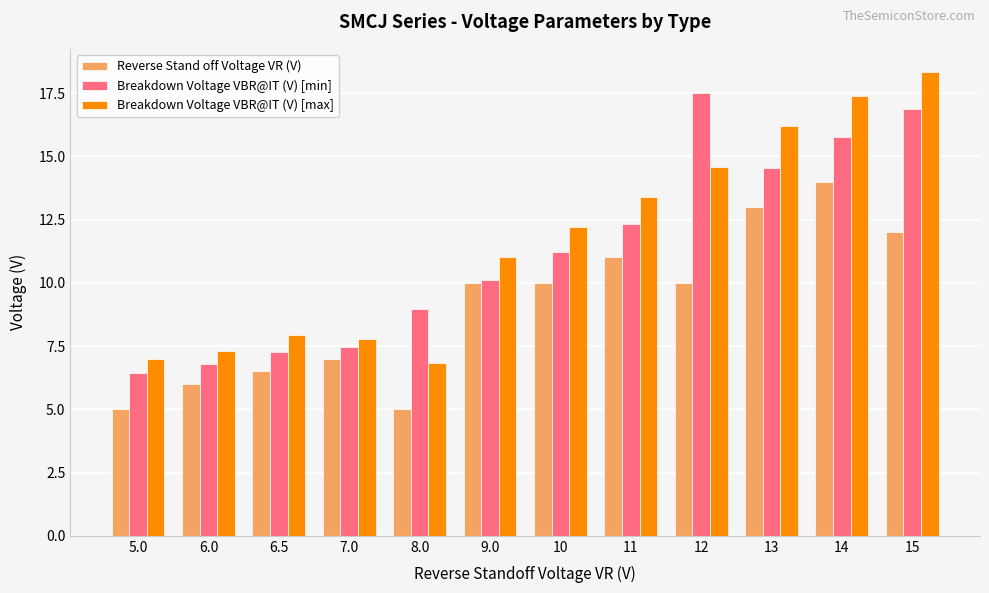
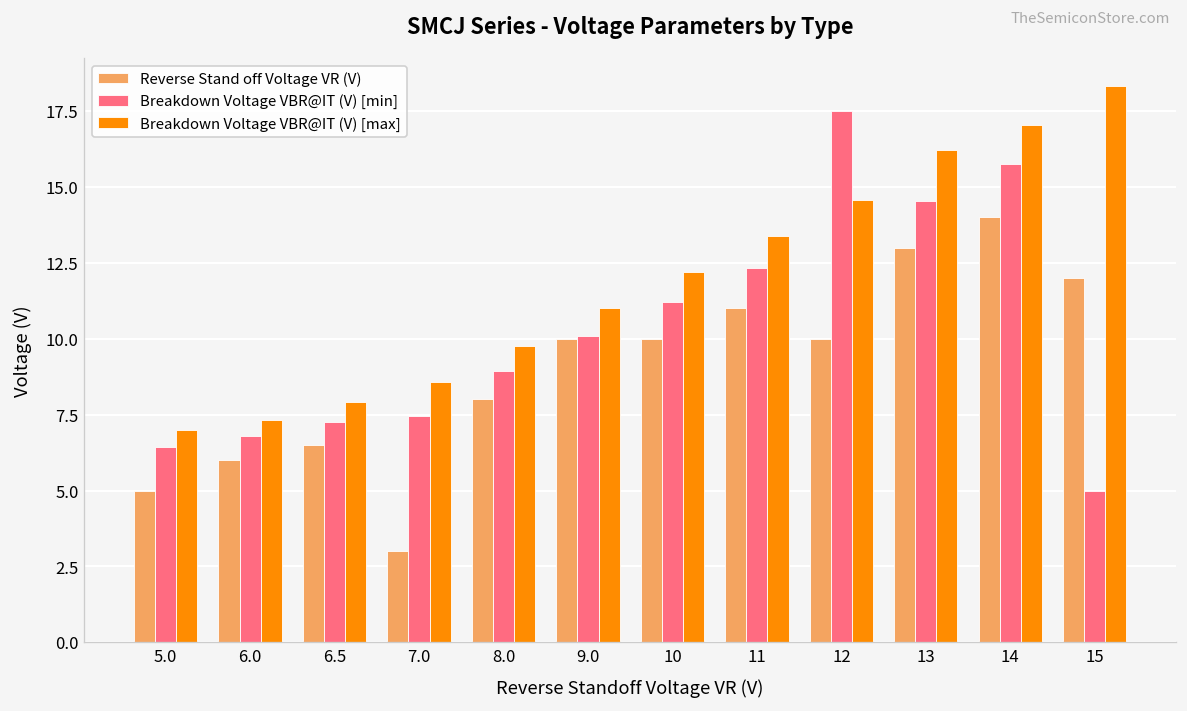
  {
    "Reverse Stand off Voltage VR (V)": {
      "5.0": 5,
      "6.0": 6,
      "6.5": 6.5,
-     "7.0": 7,
-     "8.0": 5,
+     "7.0": 3,
+     "8.0": 8,
      "9.0": 10,
      "10": 10,
      "11": 11,
      "12": 10,
      "13": 13,
      "14": 14,
      "15": 12
    },
    "Breakdown Voltage VBR@IT (V) [min]": {
      "5.0": 6.5,
      "6.0": 6.8,
      "6.5": 7.3,
      "7.0": 7.5,
      "8.0": 9.0,
      "9.0": 10.1,
      "10": 11.2,
      "11": 12.3,
      "12": 17.5,
      "13": 14.5,
      "14": 15.8,
-     "15": 16.9
+     "15": 5.0
    },
    "Breakdown Voltage VBR@IT (V) [max]": {
      "5.0": 7.0,
      "6.0": 7.3,
      "6.5": 7.9,
-     "7.0": 7.8,
-     "8.0": 6.8,
+     "7.0": 8.6,
+     "8.0": 9.8,
      "9.0": 11.0,
      "10": 12.2,
      "11": 13.4,
      "12": 14.6,
      "13": 16.2,
-     "14": 17.4,
+     "14": 17.0,
      "15": 18.3
    }
  }
